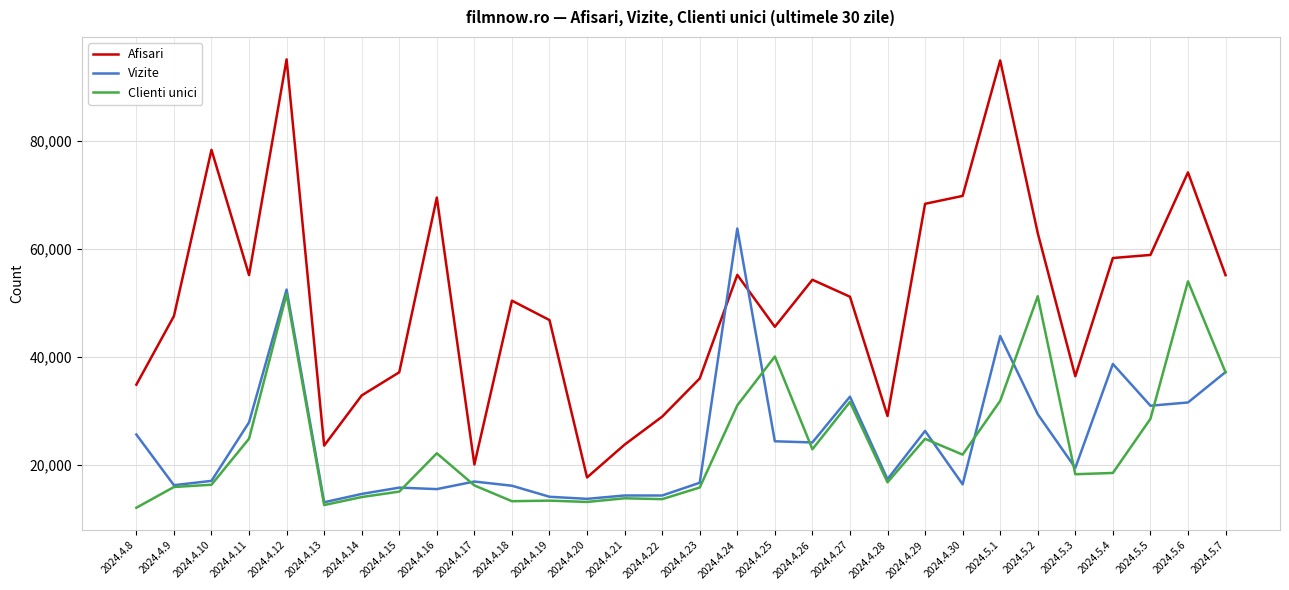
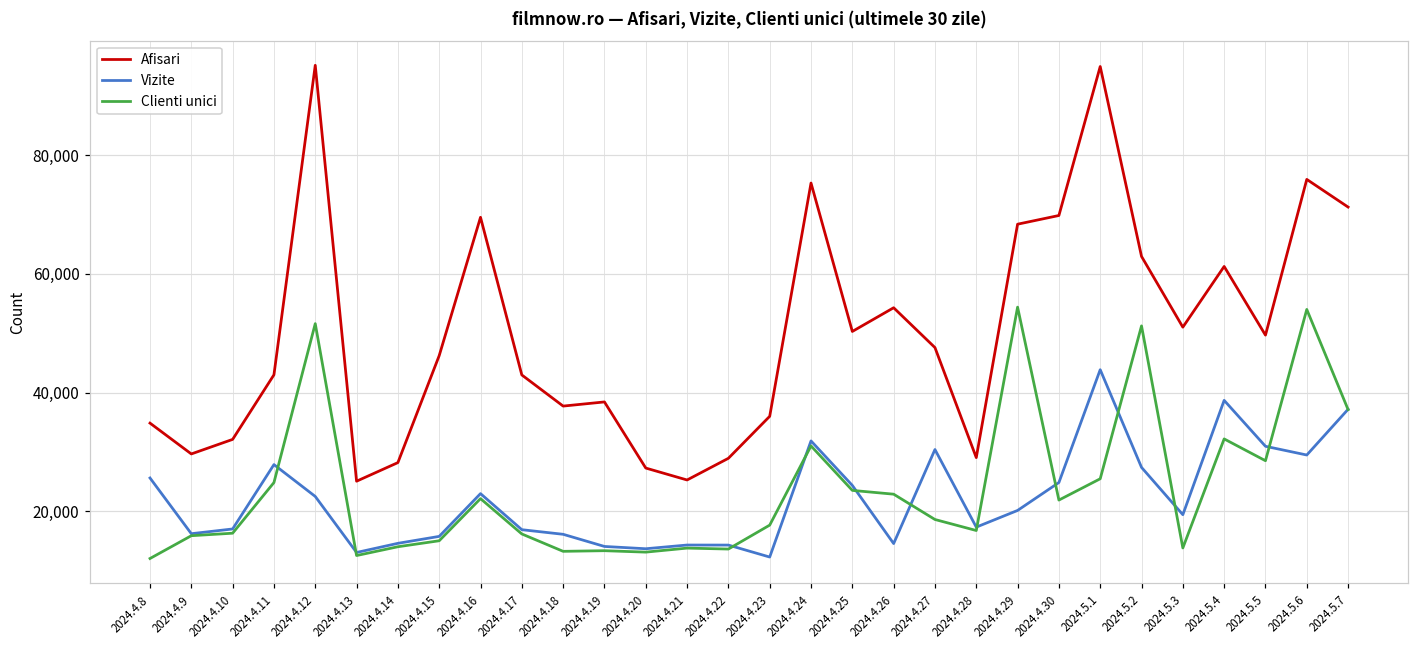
  {
    "Afisari": {
      "2024.4.8": "35,000",
-     "2024.4.9": "48,000",
-     "2024.4.10": "78,000",
-     "2024.4.11": "55,000",
+     "2024.4.9": "30,000",
+     "2024.4.10": "32,000",
+     "2024.4.11": "43,000",
      "2024.4.12": "95,000",
-     "2024.4.13": "24,000",
-     "2024.4.14": "33,000",
-     "2024.4.15": "37,000",
+     "2024.4.13": "25,000",
+     "2024.4.14": "28,000",
+     "2024.4.15": "46,000",
      "2024.4.16": "70,000",
-     "2024.4.17": "20,000",
-     "2024.4.18": "50,000",
-     "2024.4.19": "47,000",
-     "2024.4.20": "18,000",
-     "2024.4.21": "24,000",
+     "2024.4.17": "43,000",
+     "2024.4.18": "38,000",
+     "2024.4.19": "38,000",
+     "2024.4.20": "27,000",
+     "2024.4.21": "25,000",
      "2024.4.22": "29,000",
      "2024.4.23": "36,000",
-     "2024.4.24": "55,000",
-     "2024.4.25": "46,000",
+     "2024.4.24": "75,000",
+     "2024.4.25": "50,000",
      "2024.4.26": "54,000",
-     "2024.4.27": "51,000",
+     "2024.4.27": "48,000",
      "2024.4.28": "29,000",
      "2024.4.29": "68,000",
      "2024.4.30": "70,000",
      "2024.5.1": "95,000",
      "2024.5.2": "63,000",
-     "2024.5.3": "36,000",
-     "2024.5.4": "58,000",
-     "2024.5.5": "59,000",
-     "2024.5.6": "74,000",
-     "2024.5.7": "55,000"
+     "2024.5.3": "51,000",
+     "2024.5.4": "61,000",
+     "2024.5.5": "50,000",
+     "2024.5.6": "76,000",
+     "2024.5.7": "71,000"
    },
    "Vizite": {
      "2024.4.8": "26,000",
      "2024.4.10": "17,000",
      "2024.4.11": "28,000",
-     "2024.4.12": "52,000",
+     "2024.4.12": "23,000",
      "2024.4.13": "13,000",
      "2024.4.14": "15,000",
      "2024.4.15": "16,000",
-     "2024.4.16": "16,000",
+     "2024.4.16": "23,000",
      "2024.4.17": "17,000",
      "2024.4.18": "16,000",
      "2024.4.19": "14,000",
      "2024.4.20": "14,000",
      "2024.4.21": "14,000",
      "2024.4.22": "14,000",
-     "2024.4.23": "17,000",
-     "2024.4.24": "64,000",
+     "2024.4.23": "12,000",
+     "2024.4.24": "32,000",
      "2024.4.25": "24,000",
-     "2024.4.26": "24,000",
-     "2024.4.27": "33,000",
+     "2024.4.26": "15,000",
+     "2024.4.27": "30,000",
      "2024.4.28": "17,000",
-     "2024.4.29": "26,000",
-     "2024.4.30": "16,000",
+     "2024.4.29": "20,000",
+     "2024.4.30": "25,000",
      "2024.5.1": "44,000",
-     "2024.5.2": "29,000",
+     "2024.5.2": "27,000",
      "2024.5.3": "19,000",
      "2024.5.4": "39,000",
      "2024.5.5": "31,000",
-     "2024.5.6": "32,000"
+     "2024.5.6": "29,000"
    },
    "Clienti unici": {
      "2024.4.8": "12,000",
      "2024.4.10": "16,000",
      "2024.4.11": "25,000",
      "2024.4.12": "52,000",
      "2024.4.13": "13,000",
      "2024.4.14": "14,000",
      "2024.4.15": "15,000",
      "2024.4.16": "22,000",
      "2024.4.17": "16,000",
      "2024.4.18": "13,000",
      "2024.4.19": "13,000",
      "2024.4.20": "13,000",
      "2024.4.21": "14,000",
      "2024.4.22": "14,000",
-     "2024.4.23": "16,000",
+     "2024.4.23": "18,000",
      "2024.4.24": "31,000",
-     "2024.4.25": "40,000",
+     "2024.4.25": "24,000",
      "2024.4.26": "23,000",
-     "2024.4.27": "32,000",
+     "2024.4.27": "19,000",
      "2024.4.28": "17,000",
-     "2024.4.29": "25,000",
+     "2024.4.29": "54,000",
      "2024.4.30": "22,000",
-     "2024.5.1": "32,000",
+     "2024.5.1": "25,000",
      "2024.5.2": "51,000",
-     "2024.5.3": "18,000",
-     "2024.5.4": "19,000",
+     "2024.5.3": "14,000",
+     "2024.5.4": "32,000",
      "2024.5.5": "29,000",
      "2024.5.6": "54,000"
    }
  }
